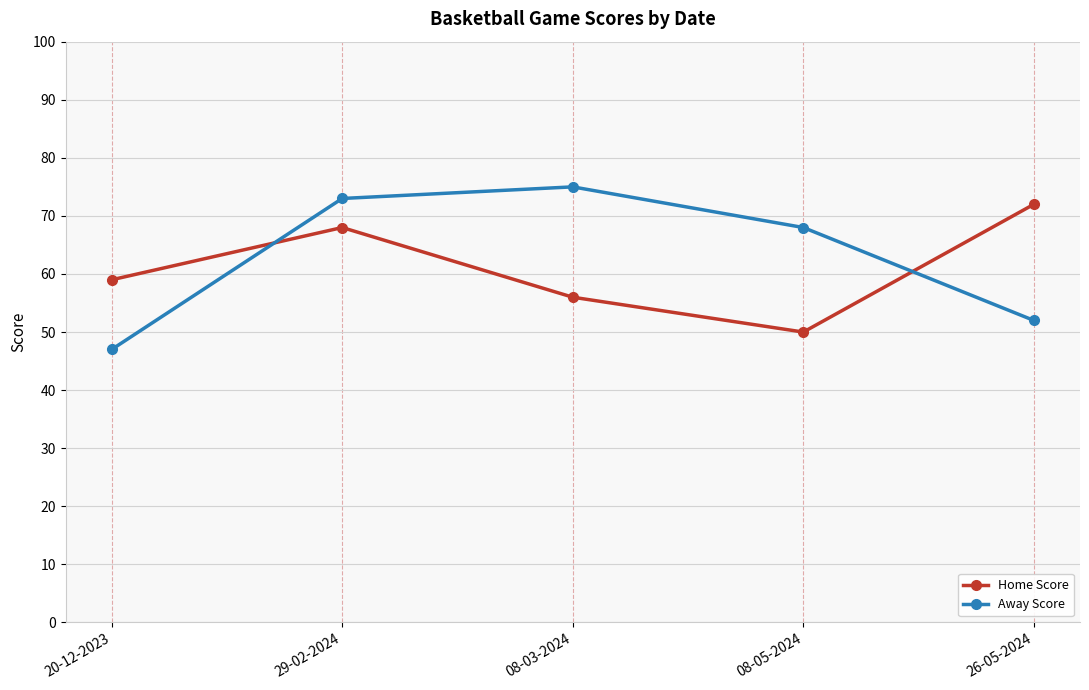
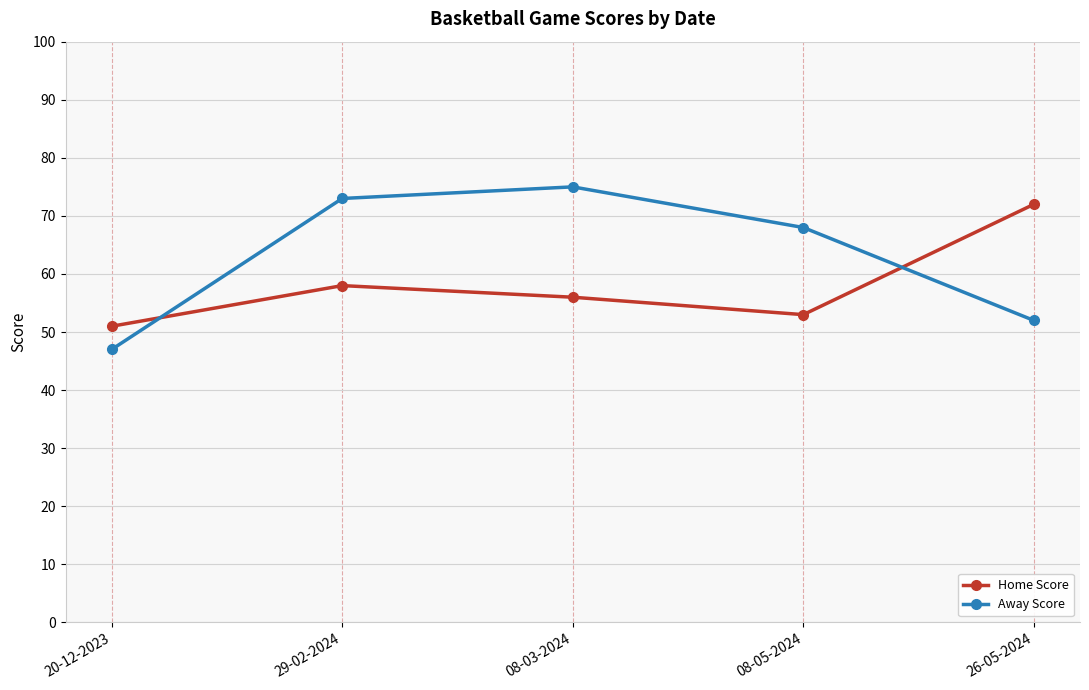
  {
    "Home Score": {
-     "20-12-2023": 59,
-     "29-02-2024": 68,
+     "20-12-2023": 51,
+     "29-02-2024": 58,
      "08-03-2024": 56,
-     "08-05-2024": 50,
+     "08-05-2024": 53,
      "26-05-2024": 72
    },
    "Away Score": {
      "20-12-2023": 47,
      "29-02-2024": 73,
      "08-03-2024": 75,
      "08-05-2024": 68,
      "26-05-2024": 52
    }
  }
